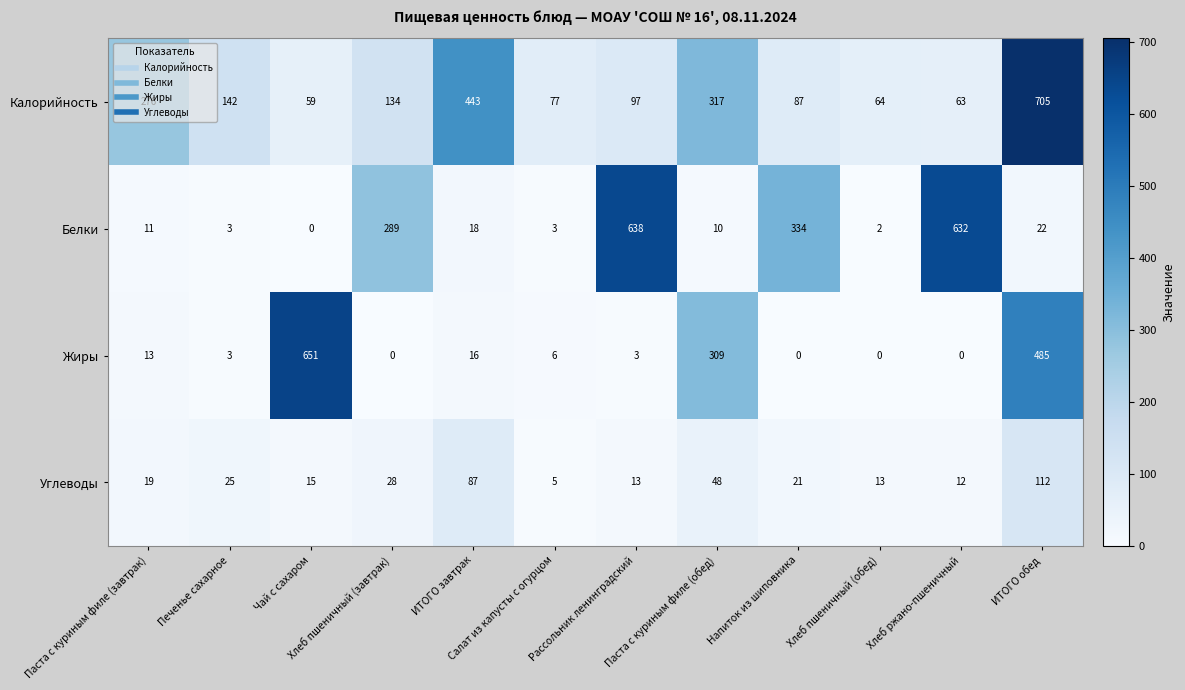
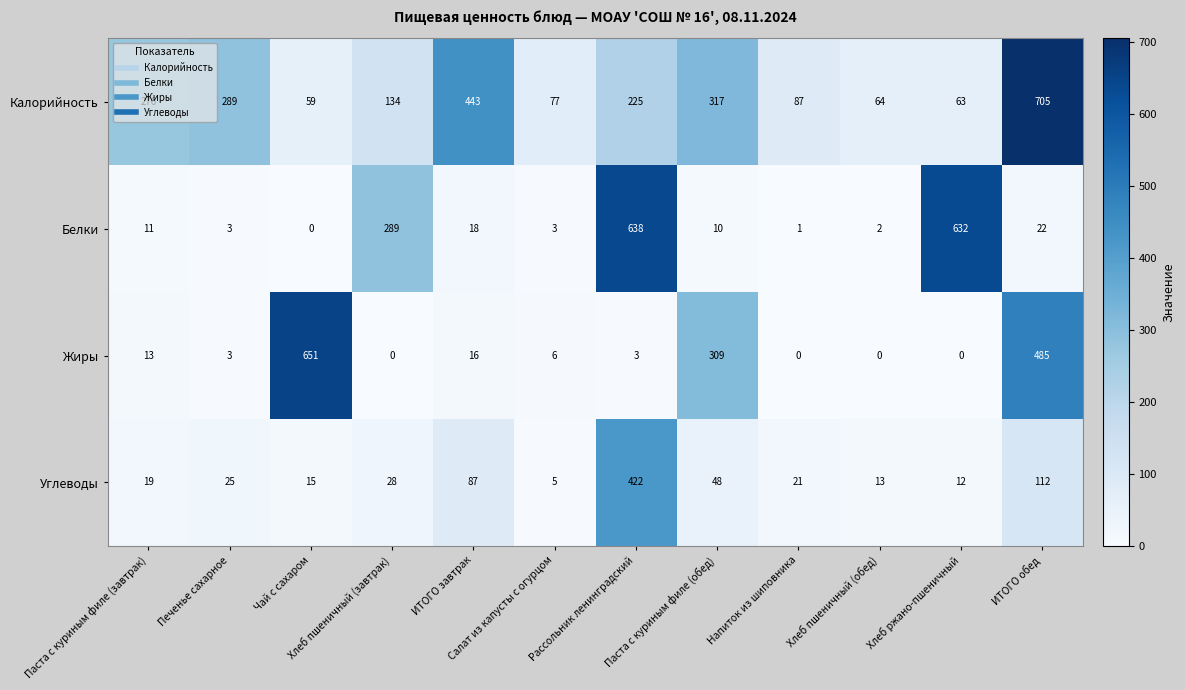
  {
    "Калорийность": {
-     "Печенье сахарное": 142,
+     "Печенье сахарное": 289,
      "Чай с сахаром": 59,
      "Хлеб пшеничный (завтрак)": 134,
      "ИТОГО завтрак": 443,
      "Салат из капусты с огурцом": 77,
-     "Рассольник ленинградский": 97,
+     "Рассольник ленинградский": 225,
      "Паста с куриным филе (обед)": 317,
      "Напиток из шиповника": 87,
      "Хлеб пшеничный (обед)": 64,
      "Хлеб ржано-пшеничный": 63,
      "ИТОГО обед": 705
    },
    "Белки": {
      "Паста с куриным филе (завтрак)": 11,
      "Печенье сахарное": 3,
      "Чай с сахаром": 0,
      "Хлеб пшеничный (завтрак)": 289,
      "ИТОГО завтрак": 18,
      "Салат из капусты с огурцом": 3,
      "Рассольник ленинградский": 638,
      "Паста с куриным филе (обед)": 10,
-     "Напиток из шиповника": 334,
+     "Напиток из шиповника": 1,
      "Хлеб пшеничный (обед)": 2,
      "Хлеб ржано-пшеничный": 632,
      "ИТОГО обед": 22
    },
    "Жиры": {
      "Паста с куриным филе (завтрак)": 13,
      "Печенье сахарное": 3,
      "Чай с сахаром": 651,
      "Хлеб пшеничный (завтрак)": 0,
      "ИТОГО завтрак": 16,
      "Салат из капусты с огурцом": 6,
      "Рассольник ленинградский": 3,
      "Паста с куриным филе (обед)": 309,
      "Напиток из шиповника": 0,
      "Хлеб пшеничный (обед)": 0,
      "Хлеб ржано-пшеничный": 0,
      "ИТОГО обед": 485
    },
    "Углеводы": {
      "Паста с куриным филе (завтрак)": 19,
      "Печенье сахарное": 25,
      "Чай с сахаром": 15,
      "Хлеб пшеничный (завтрак)": 28,
      "ИТОГО завтрак": 87,
      "Салат из капусты с огурцом": 5,
-     "Рассольник ленинградский": 13,
+     "Рассольник ленинградский": 422,
      "Паста с куриным филе (обед)": 48,
      "Напиток из шиповника": 21,
      "Хлеб пшеничный (обед)": 13,
      "Хлеб ржано-пшеничный": 12,
      "ИТОГО обед": 112
    }
  }
